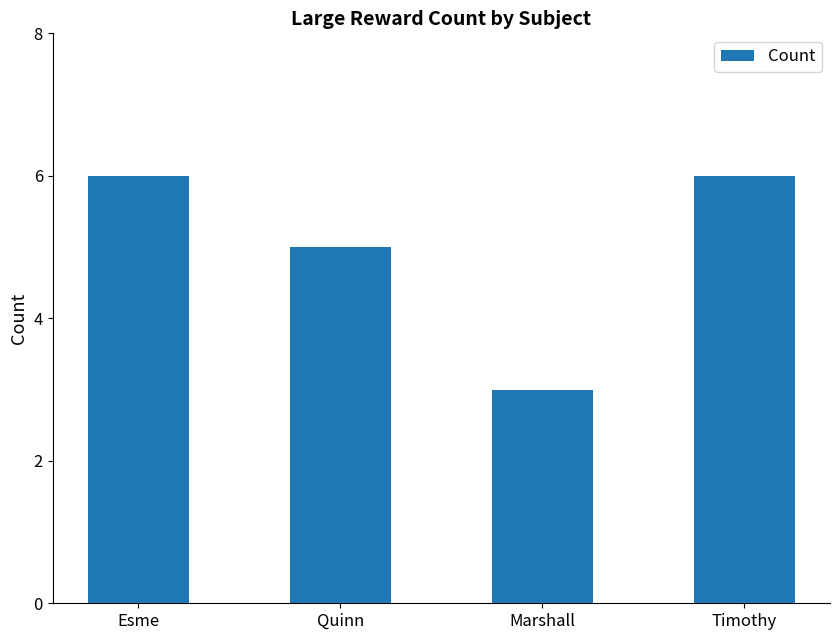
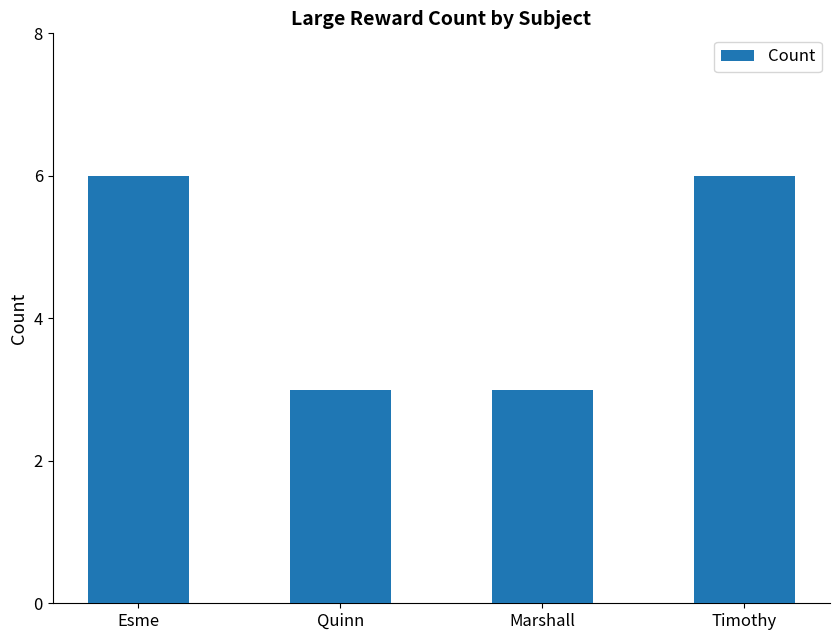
  {
    "Esme": 6,
-   "Quinn": 5,
+   "Quinn": 3,
    "Marshall": 3,
    "Timothy": 6
  }
